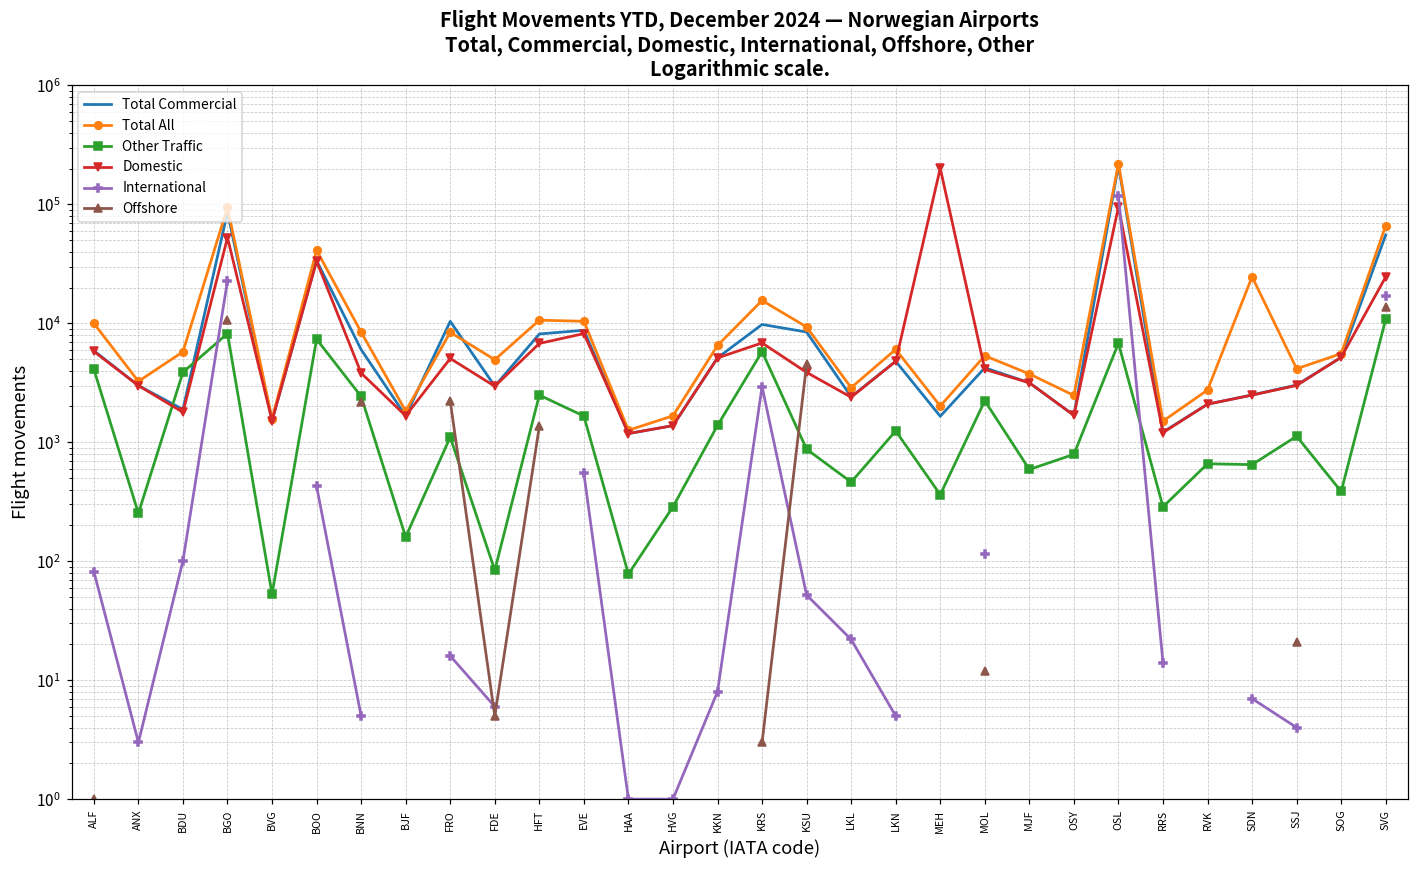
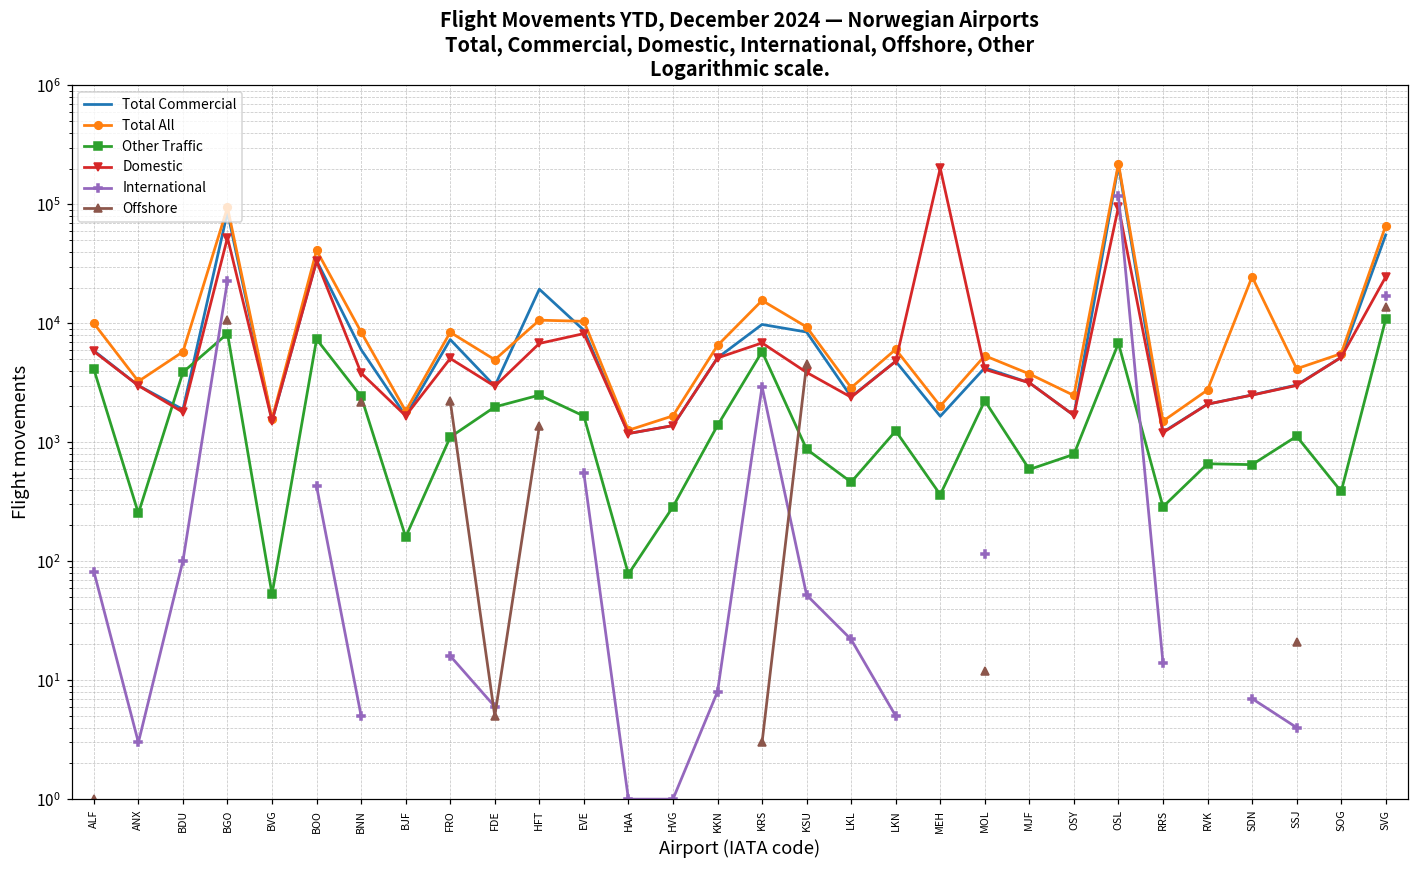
  {
    "Total Commercial": {
      "BDU": 1900,
      "BNN": 6000,
-     "FRO": 10000,
-     "HFT": 8000,
+     "FRO": 7000,
+     "HFT": 19000,
      "EVE": 9000,
      "KRS": 10000,
      "KSU": 8000,
      "MEH": 1700,
      "SVG": 60000
    },
    "Total All": {
      "ALF": 10000,
      "ANX": 3300,
      "BDU": 6000,
      "BOO": 41000,
      "BNN": 8000,
      "BJF": 1800,
      "FRO": 8000,
      "FDE": 5000,
      "HFT": 11000,
      "EVE": 10000,
      "HAA": 1300,
      "HVG": 1700,
      "KKN": 7000,
      "KRS": 16000,
      "KSU": 9000,
      "LKL": 2900,
      "LKN": 6000,
      "MEH": 2000,
      "MOL": 5000,
      "MJF": 3800,
      "OSY": 2500,
      "RRS": 1500,
      "RVK": 2800,
      "SDN": 25000,
      "SSJ": 4200,
      "SOG": 6000,
      "SVG": 70000
    },
    "Other Traffic": {
      "ALF": 4100,
      "ANX": 250,
      "BDU": 3900,
      "BGO": 8000,
      "BVG": 50,
      "BOO": 7000,
      "BNN": 2400,
      "BJF": 160,
      "FRO": 1100,
-     "FDE": 80,
+     "FDE": 2000,
      "HFT": 2500,
      "EVE": 1700,
      "HAA": 80,
      "HVG": 290,
      "KKN": 1400,
      "KRS": 6000,
      "KSU": 900,
      "LKL": 460,
      "LKN": 1200,
      "MEH": 360,
      "MOL": 2200,
      "MJF": 600,
      "OSY": 800,
      "OSL": 7000,
      "RRS": 290,
      "RVK": 700,
      "SDN": 600,
      "SSJ": 1100,
      "SOG": 390,
      "SVG": 11000
    },
    "Domestic": {
      "BDU": 1800,
      "BGO": 50000,
      "BNN": 3800,
      "FRO": 5000,
      "HFT": 7000,
      "EVE": 8000,
      "KRS": 7000,
      "KSU": 3900,
      "MEH": 200000,
      "OSL": 100000,
      "SVG": 25000
    },
    "International": {
      "ALF": 80,
      "ANX": 3,
      "BDU": 100,
      "BGO": 23000,
      "BOO": 430,
      "BNN": 5,
      "FRO": 16,
      "FDE": 6,
      "EVE": 500,
      "HAA": 1,
      "HVG": 1,
      "KKN": 8,
      "KRS": 2900,
      "KSU": 50,
      "LKL": 22,
      "LKN": 5,
      "MOL": 110,
      "OSL": 120000,
      "RRS": 14,
      "SDN": 7,
      "SSJ": 4,
      "SVG": 17000
    },
    "Offshore": {
      "ALF": 1,
      "BGO": 11000,
      "BNN": 2200,
      "FRO": 2200,
      "FDE": 5,
      "HFT": 1400,
      "KRS": 3,
      "KSU": 4500,
      "MOL": 12,
      "SSJ": 21,
      "SVG": 14000
    }
  }
